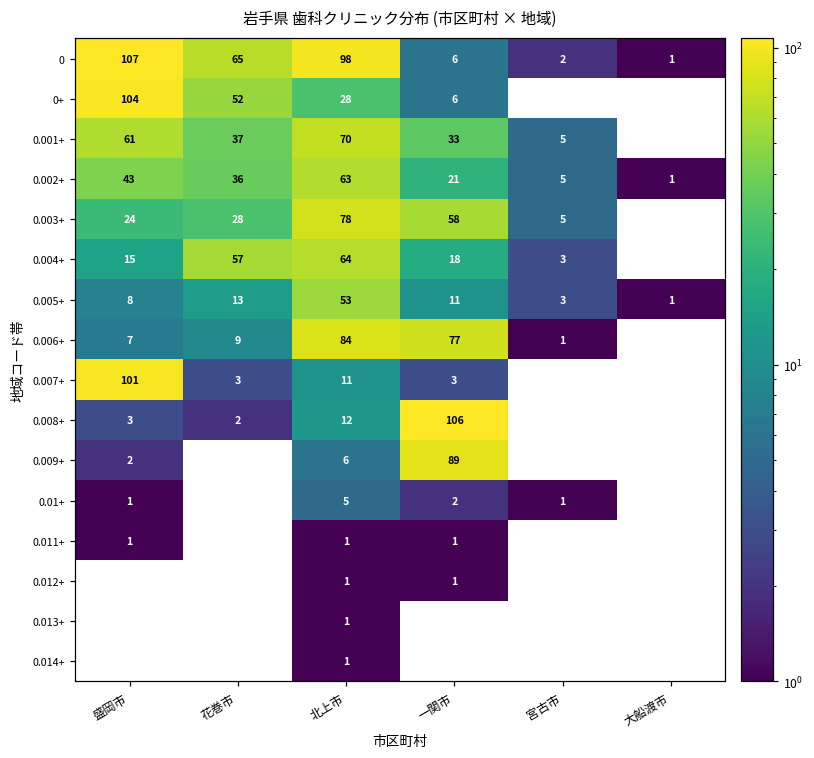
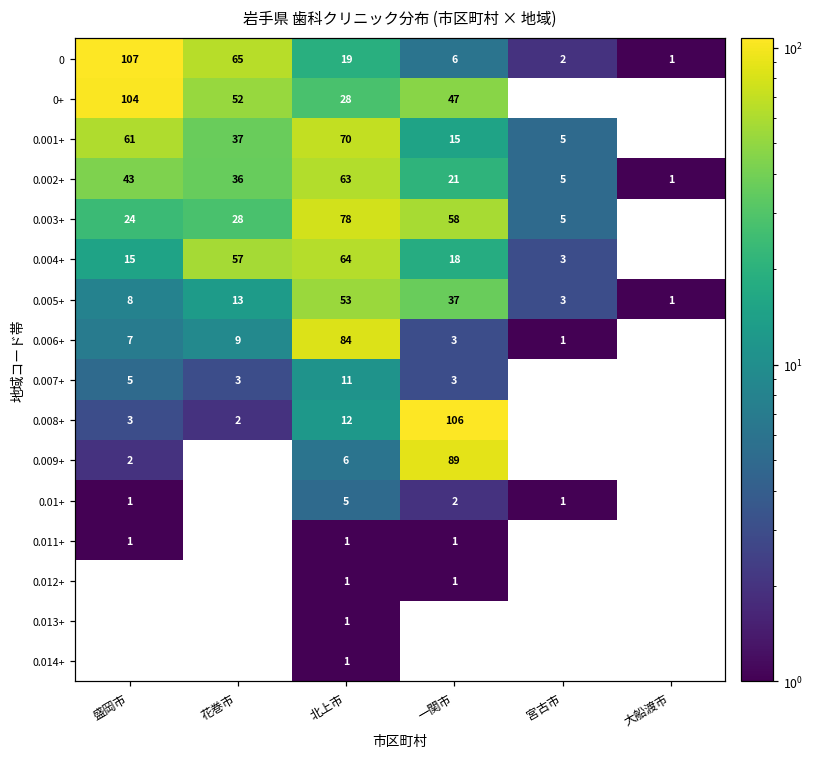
  {
    "0": {
      "盛岡市": 107,
      "花巻市": 65,
-     "北上市": 98,
+     "北上市": 19,
      "一関市": 6,
      "宮古市": 2,
      "大船渡市": 1
    },
    "0+": {
      "盛岡市": 104,
      "花巻市": 52,
      "北上市": 28,
-     "一関市": 6
+     "一関市": 47
    },
    "0.001+": {
      "盛岡市": 61,
      "花巻市": 37,
      "北上市": 70,
-     "一関市": 33,
+     "一関市": 15,
      "宮古市": 5
    },
    "0.002+": {
      "盛岡市": 43,
      "花巻市": 36,
      "北上市": 63,
      "一関市": 21,
      "宮古市": 5,
      "大船渡市": 1
    },
    "0.003+": {
      "盛岡市": 24,
      "花巻市": 28,
      "北上市": 78,
      "一関市": 58,
      "宮古市": 5
    },
    "0.004+": {
      "盛岡市": 15,
      "花巻市": 57,
      "北上市": 64,
      "一関市": 18,
      "宮古市": 3
    },
    "0.005+": {
      "盛岡市": 8,
      "花巻市": 13,
      "北上市": 53,
-     "一関市": 11,
+     "一関市": 37,
      "宮古市": 3,
      "大船渡市": 1
    },
    "0.006+": {
      "盛岡市": 7,
      "花巻市": 9,
      "北上市": 84,
-     "一関市": 77,
+     "一関市": 3,
      "宮古市": 1
    },
    "0.007+": {
-     "盛岡市": 101,
+     "盛岡市": 5,
      "花巻市": 3,
      "北上市": 11,
      "一関市": 3
    },
    "0.008+": {
      "盛岡市": 3,
      "花巻市": 2,
      "北上市": 12,
      "一関市": 106
    },
    "0.009+": {
      "盛岡市": 2,
      "北上市": 6,
      "一関市": 89
    },
    "0.01+": {
      "盛岡市": 1,
      "北上市": 5,
      "一関市": 2,
      "宮古市": 1
    },
    "0.011+": {
      "盛岡市": 1,
      "北上市": 1,
      "一関市": 1
    },
    "0.012+": {
      "北上市": 1,
      "一関市": 1
    },
    "0.013+": {
      "北上市": 1
    },
    "0.014+": {
      "北上市": 1
    }
  }
